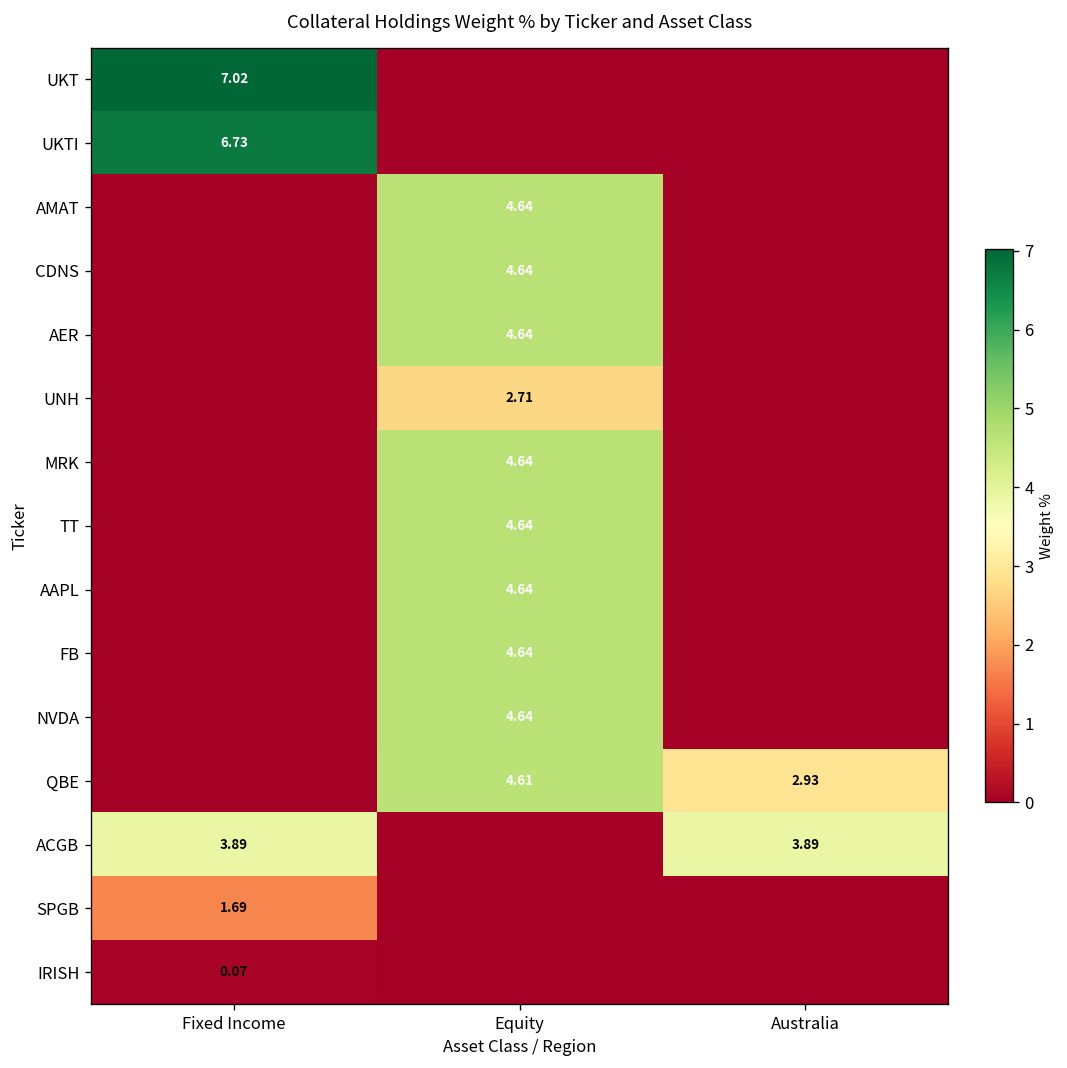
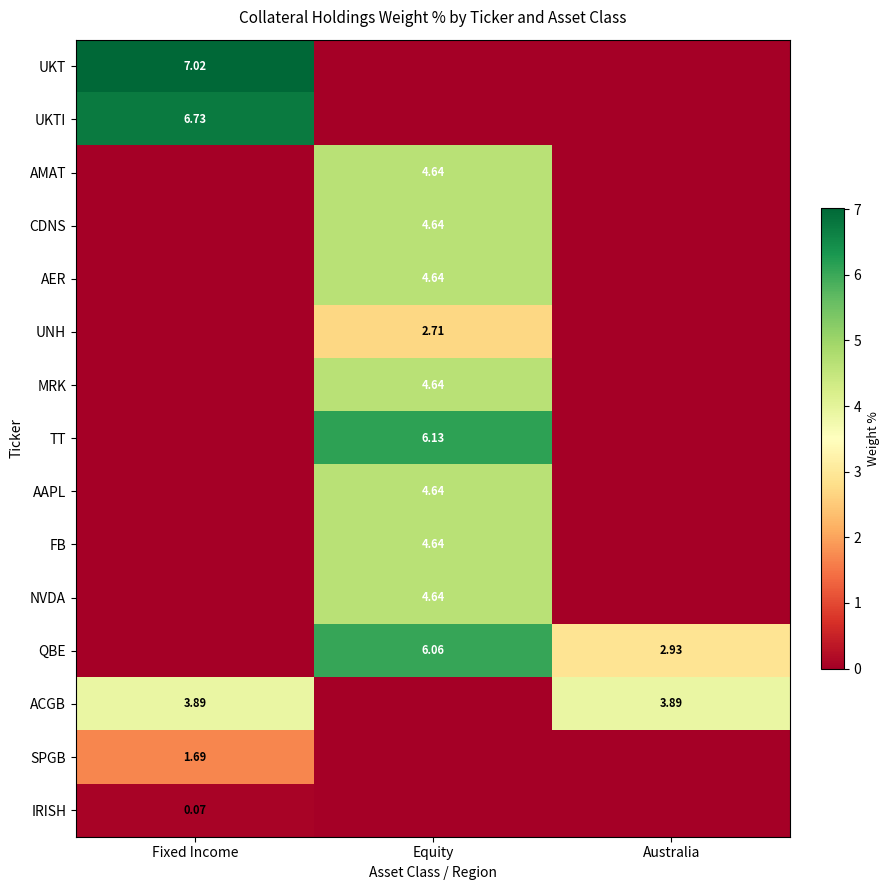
  {
    "UKT": {
      "Fixed Income": 7.02
    },
    "UKTI": {
      "Fixed Income": 6.73
    },
    "AMAT": {
      "Equity": 4.64
    },
    "CDNS": {
      "Equity": 4.64
    },
    "AER": {
      "Equity": 4.64
    },
    "UNH": {
      "Equity": 2.71
    },
    "MRK": {
      "Equity": 4.64
    },
    "TT": {
-     "Equity": 4.64
+     "Equity": 6.13
    },
    "AAPL": {
      "Equity": 4.64
    },
    "FB": {
      "Equity": 4.64
    },
    "NVDA": {
      "Equity": 4.64
    },
    "QBE": {
-     "Equity": 4.61,
+     "Equity": 6.06,
      "Australia": 2.93
    },
    "ACGB": {
      "Fixed Income": 3.89,
      "Australia": 3.89
    },
    "SPGB": {
      "Fixed Income": 1.69
    },
    "IRISH": {
      "Fixed Income": 0.07
    }
  }
